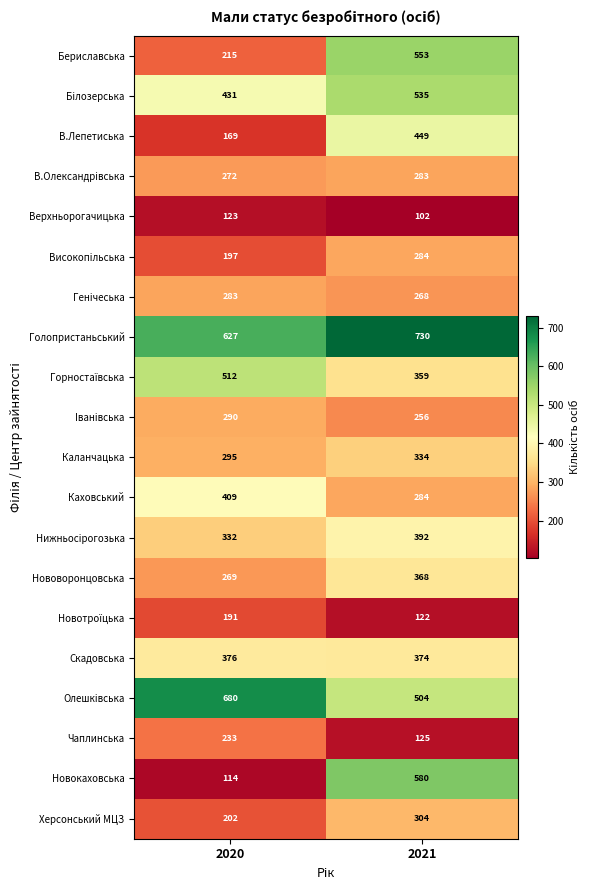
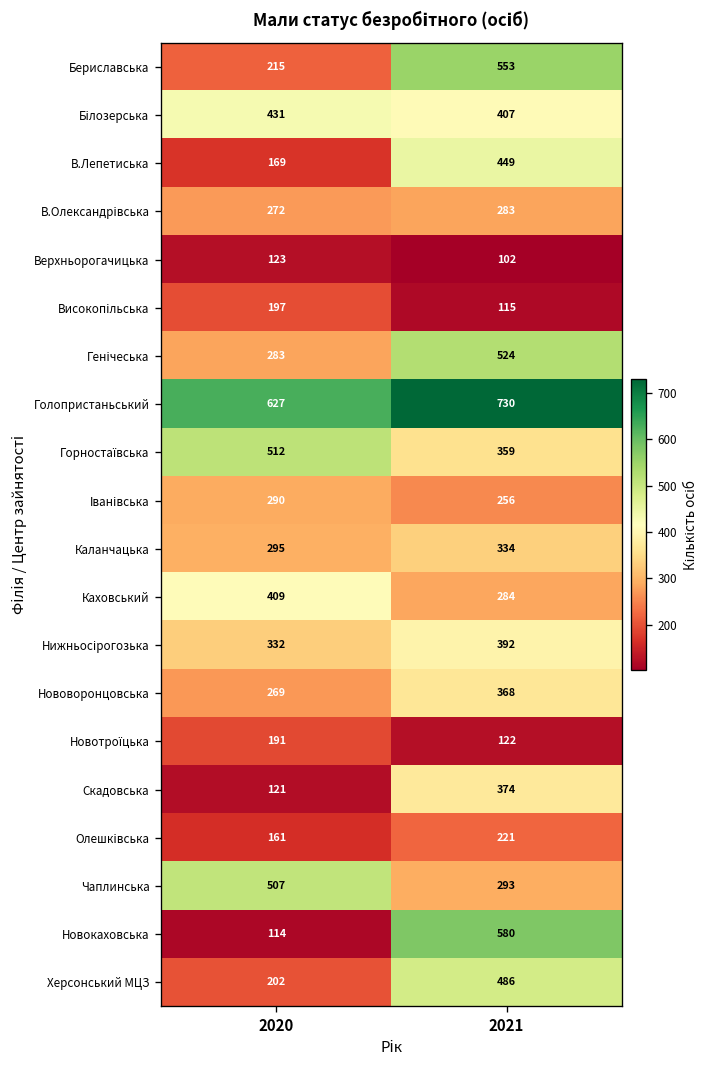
  {
    "Бериславська": {
      "2020": 215,
      "2021": 553
    },
    "Білозерська": {
      "2020": 431,
-     "2021": 535
+     "2021": 407
    },
    "В.Лепетиська": {
      "2020": 169,
      "2021": 449
    },
    "В.Олександрівська": {
      "2020": 272,
      "2021": 283
    },
    "Верхньорогачицька": {
      "2020": 123,
      "2021": 102
    },
    "Високопільська": {
      "2020": 197,
-     "2021": 284
+     "2021": 115
    },
    "Генічеська": {
      "2020": 283,
-     "2021": 268
+     "2021": 524
    },
    "Голопристаньський": {
      "2020": 627,
      "2021": 730
    },
    "Горностаївська": {
      "2020": 512,
      "2021": 359
    },
    "Іванівська": {
      "2020": 290,
      "2021": 256
    },
    "Каланчацька": {
      "2020": 295,
      "2021": 334
    },
    "Каховський": {
      "2020": 409,
      "2021": 284
    },
    "Нижньосірогозька": {
      "2020": 332,
      "2021": 392
    },
    "Нововоронцовська": {
      "2020": 269,
      "2021": 368
    },
    "Новотроїцька": {
      "2020": 191,
      "2021": 122
    },
    "Скадовська": {
-     "2020": 376,
+     "2020": 121,
      "2021": 374
    },
    "Олешківська": {
-     "2020": 680,
-     "2021": 504
+     "2020": 161,
+     "2021": 221
    },
    "Чаплинська": {
-     "2020": 233,
-     "2021": 125
+     "2020": 507,
+     "2021": 293
    },
    "Новокаховська": {
      "2020": 114,
      "2021": 580
    },
    "Херсонський МЦЗ": {
      "2020": 202,
-     "2021": 304
+     "2021": 486
    }
  }
